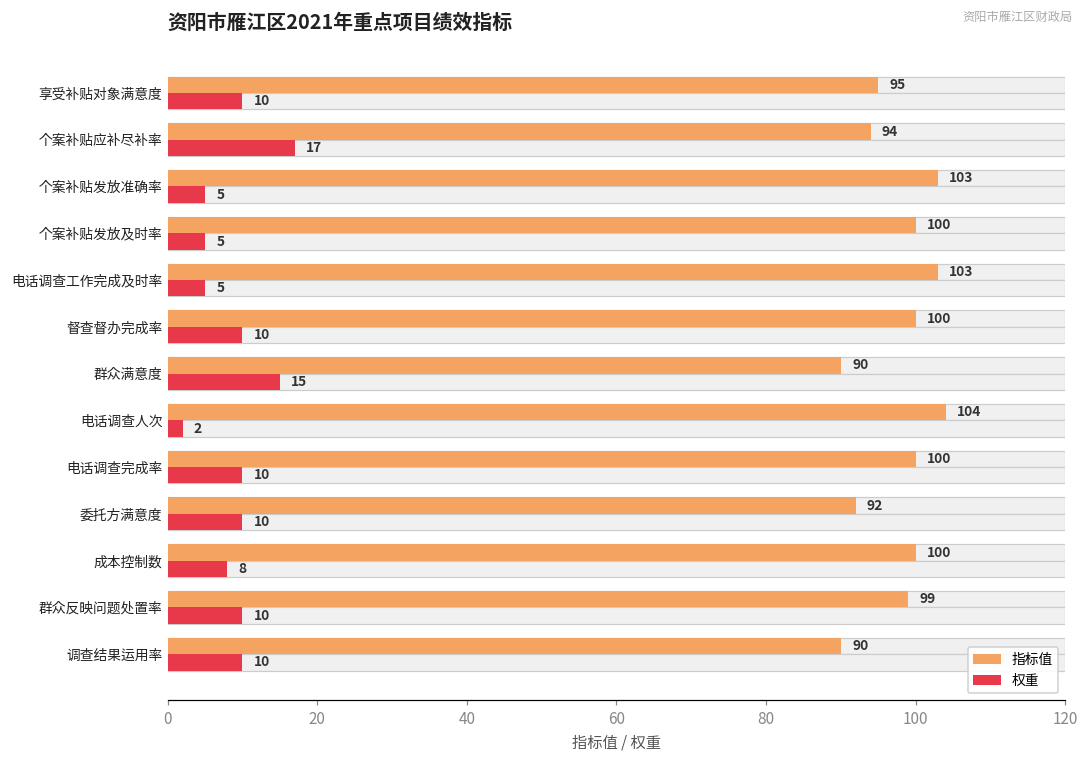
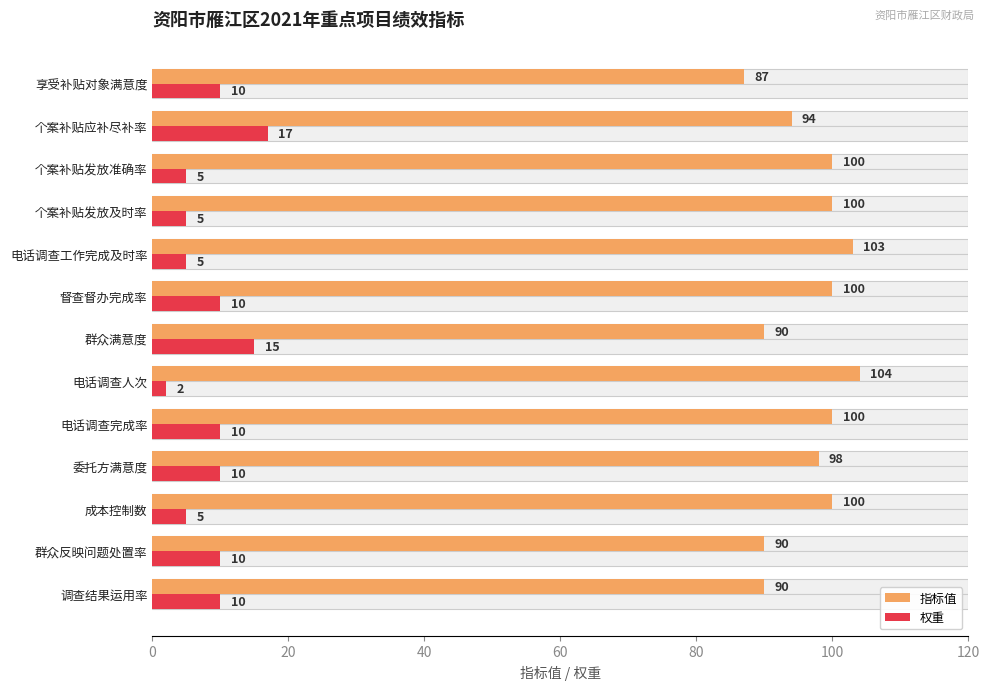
  {
    "指标值": {
-     "享受补贴对象满意度": 95,
-     "个案补贴发放准确率": 103,
-     "委托方满意度": 92,
-     "群众反映问题处置率": 99
+     "享受补贴对象满意度": 87,
+     "个案补贴发放准确率": 100,
+     "委托方满意度": 98,
+     "群众反映问题处置率": 90
    },
    "权重": {
-     "成本控制数": 8
+     "成本控制数": 5
    }
  }
